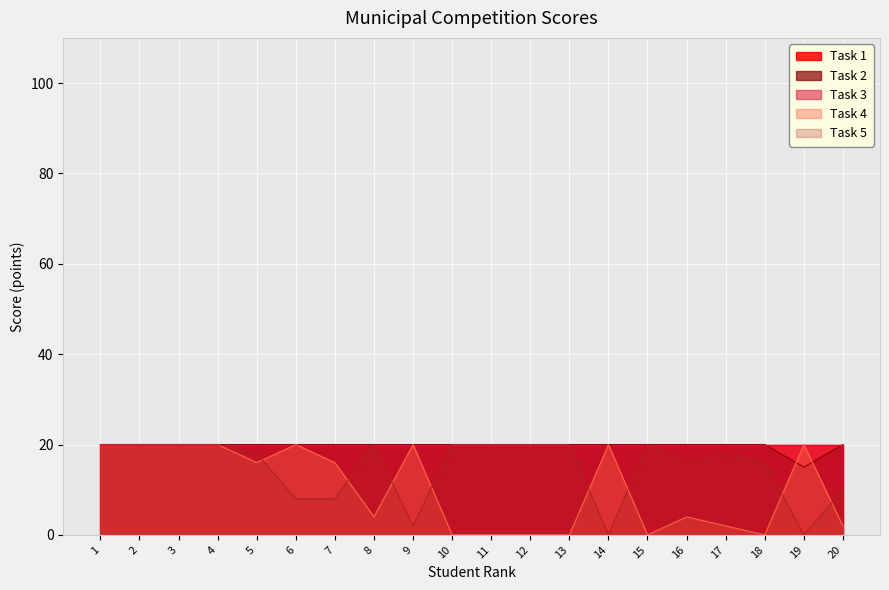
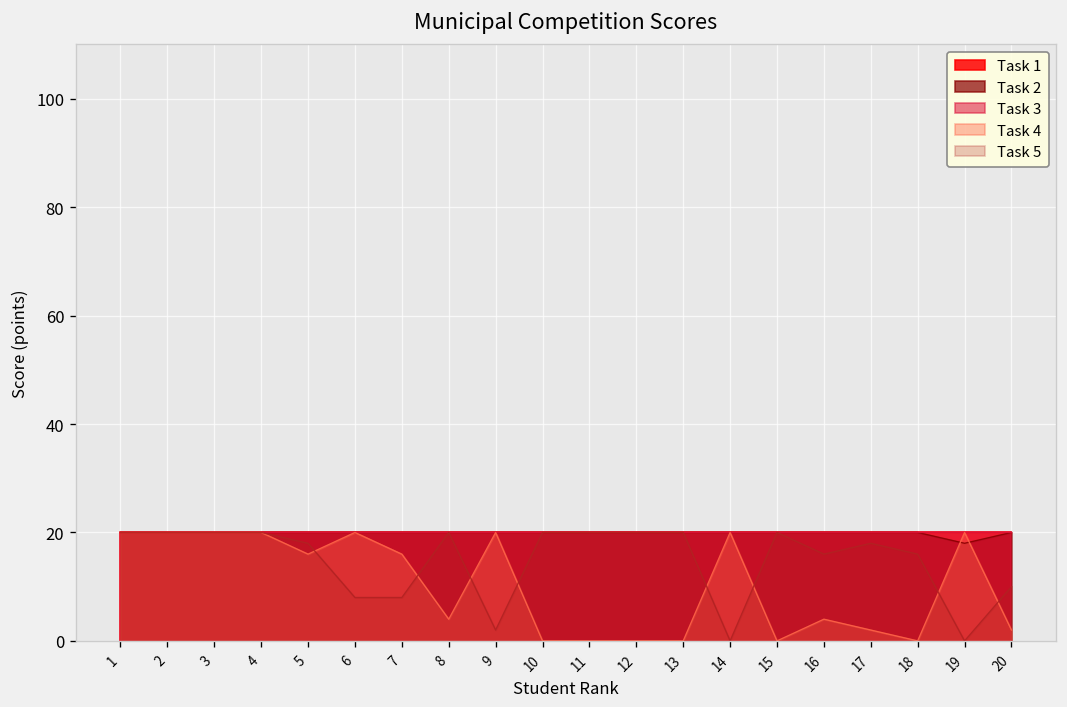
  {
    "Task 2": {
-     "19": 15
+     "19": 18
    }
  }
